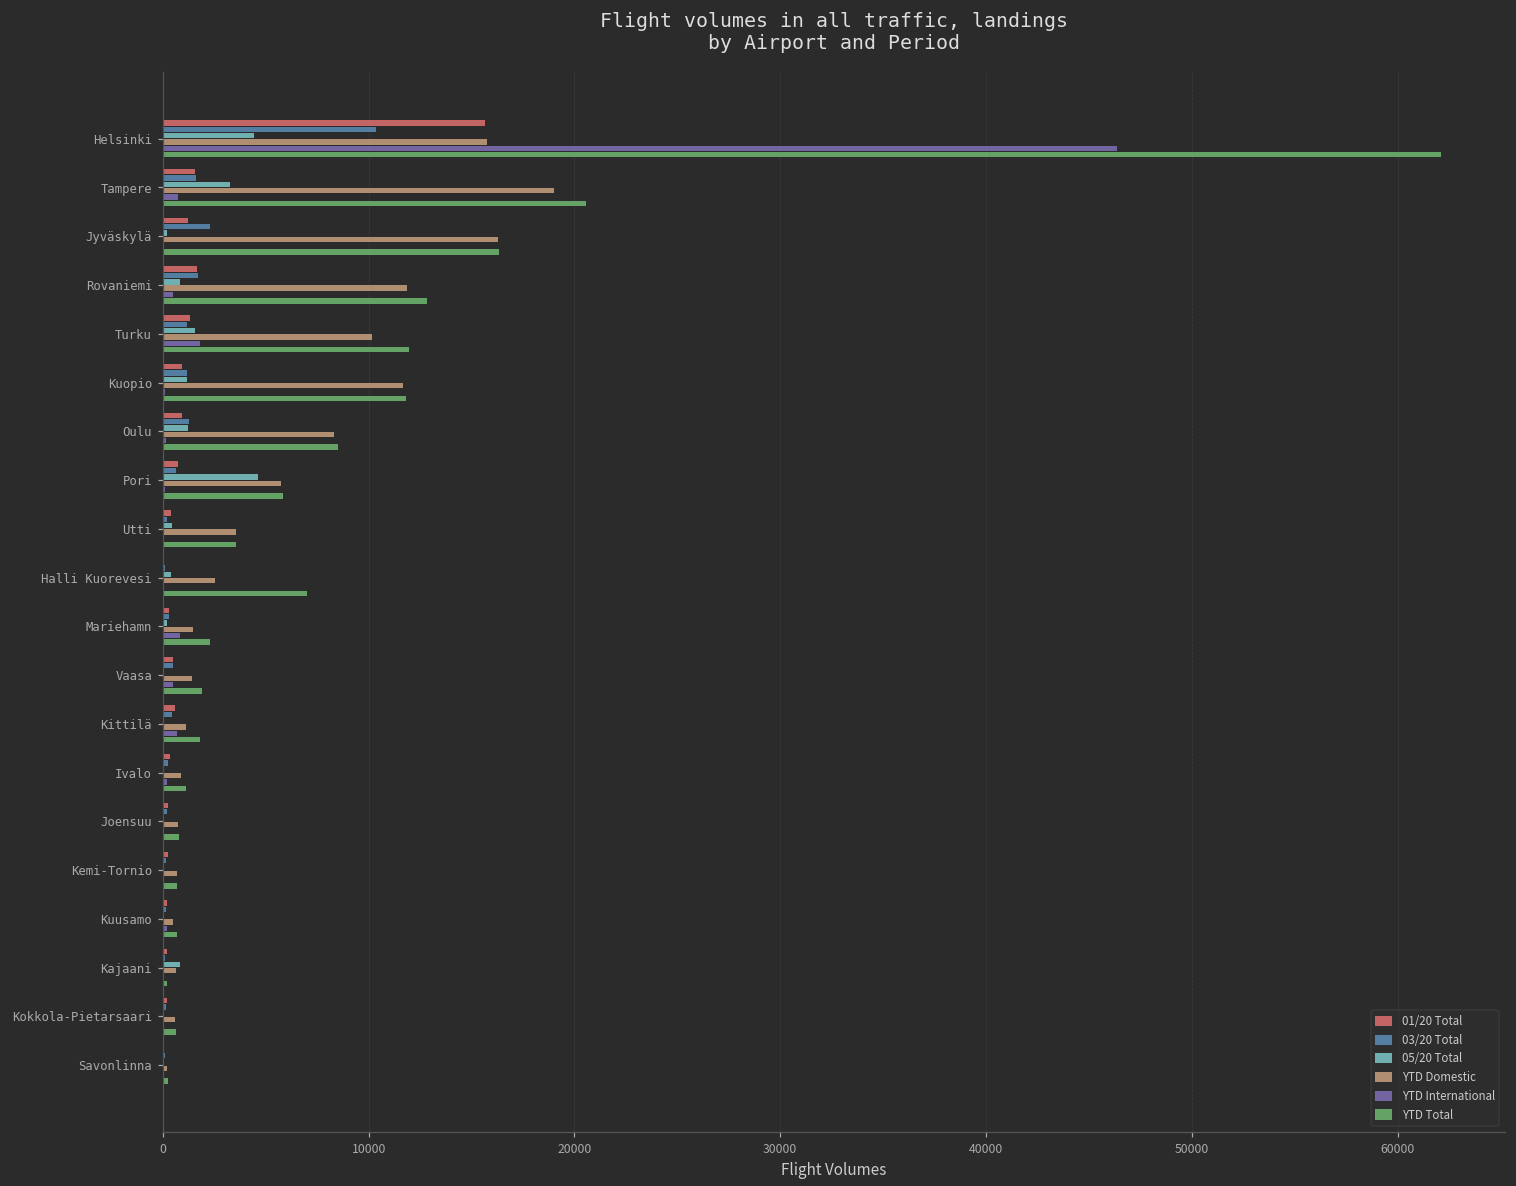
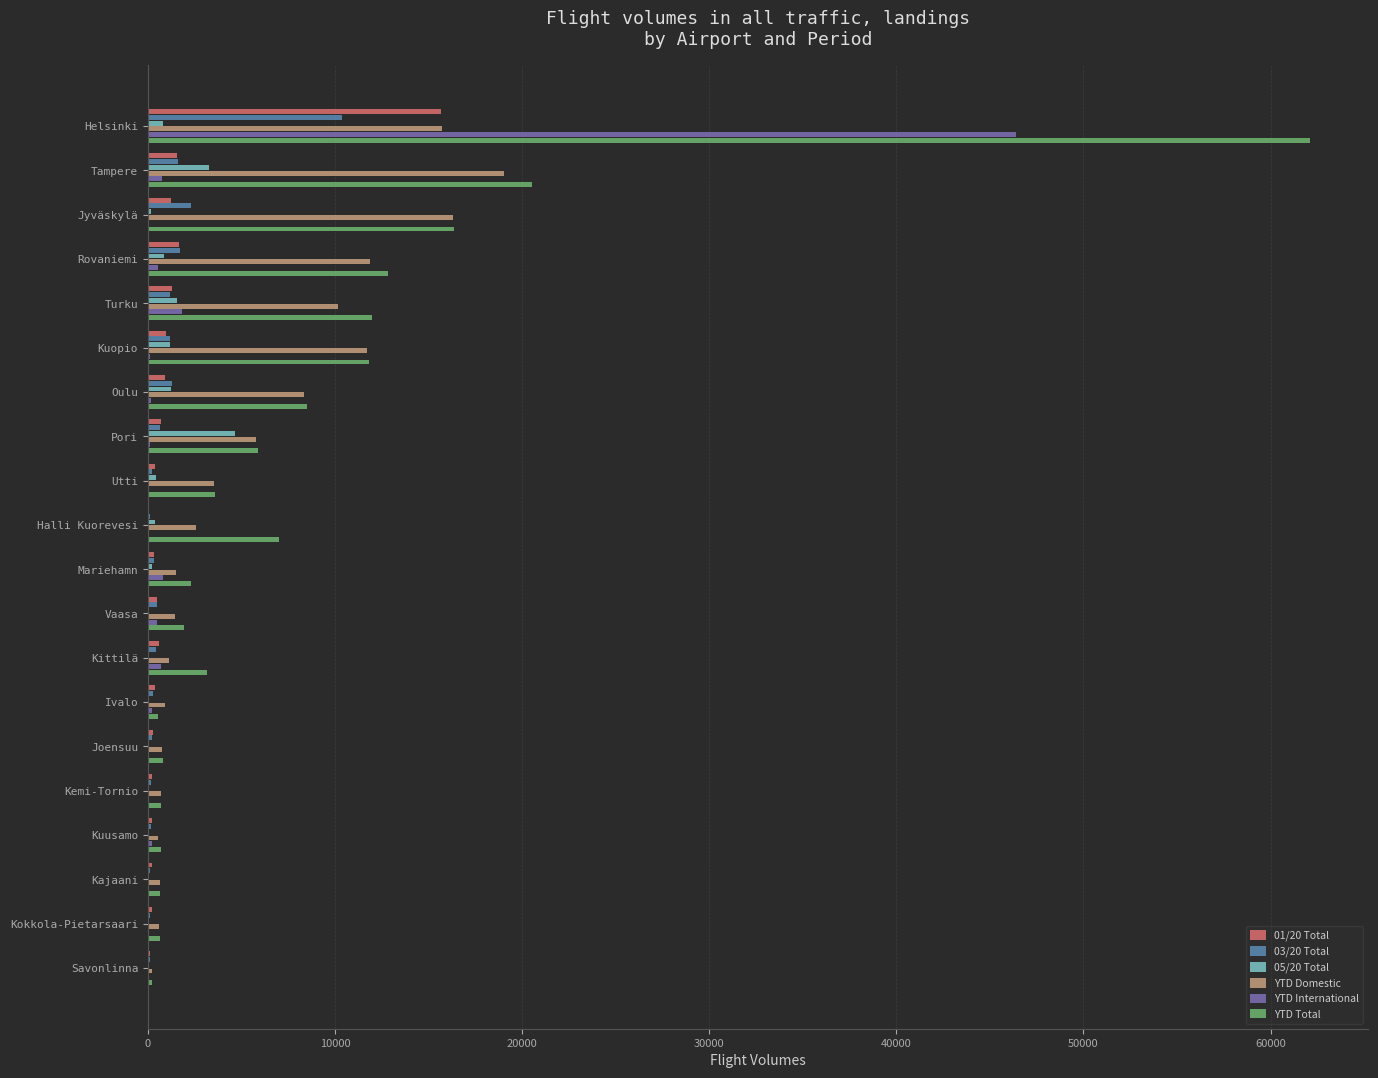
  {
    "05/20 Total": {
-     "Helsinki": 4400,
+     "Helsinki": 800,
      "Tampere": 3200,
      "Jyväskylä": 200,
      "Rovaniemi": 800,
      "Turku": 1600,
      "Kuopio": 1200,
      "Oulu": 1200,
      "Pori": 4600,
      "Utti": 500,
      "Halli Kuorevesi": 400,
      "Mariehamn": 200,
      "Ivalo": 0,
      "Joensuu": 0,
      "Kemi-Tornio": 0,
      "Kuusamo": 0,
-     "Kajaani": 800,
+     "Kajaani": 0,
      "Savonlinna": 0
    },
    "YTD Total": {
      "Helsinki": 62100,
      "Tampere": 20600,
      "Jyväskylä": 16300,
      "Rovaniemi": 12800,
      "Turku": 12000,
      "Kuopio": 11800,
      "Oulu": 8500,
      "Pori": 5900,
      "Utti": 3600,
      "Halli Kuorevesi": 7000,
      "Mariehamn": 2300,
      "Vaasa": 1900,
-     "Kittilä": 1800,
-     "Ivalo": 1100,
+     "Kittilä": 3200,
+     "Ivalo": 500,
      "Joensuu": 800,
      "Kemi-Tornio": 700,
      "Kuusamo": 700,
-     "Kajaani": 200,
+     "Kajaani": 600,
      "Kokkola-Pietarsaari": 600,
      "Savonlinna": 200
    }
  }
